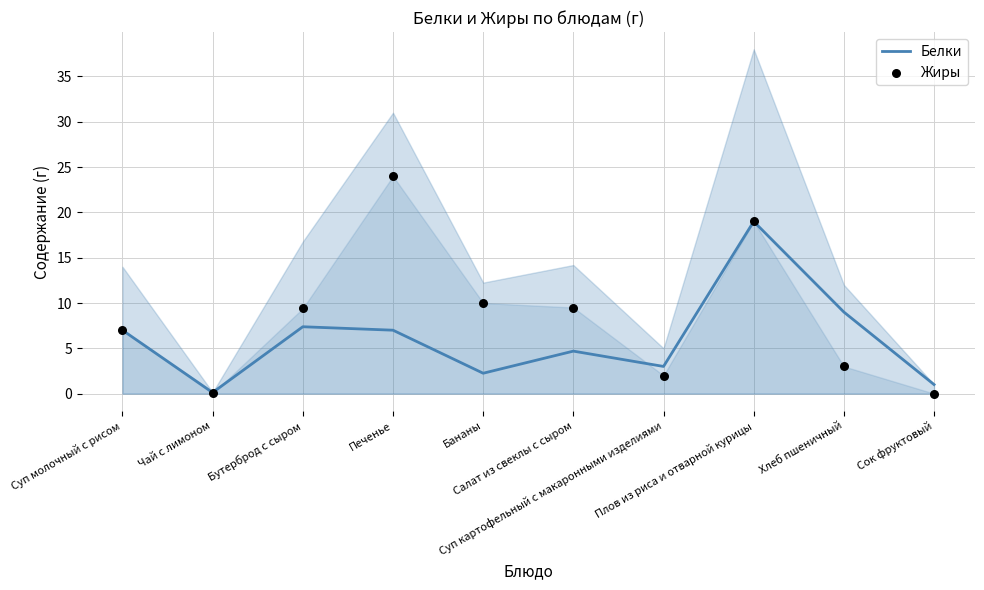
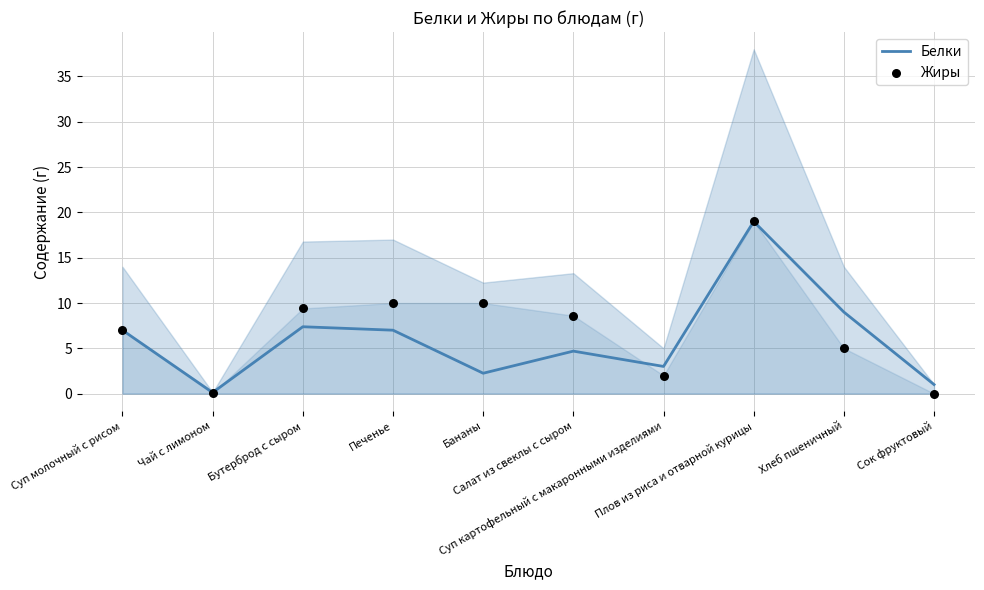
  {
    "Жиры": {
      "Бутерброд с сыром": 9,
-     "Печенье": 24,
+     "Печенье": 10,
      "Бананы": 10,
-     "Салат из свеклы с сыром": 10,
+     "Салат из свеклы с сыром": 9,
      "Суп картофельный с макаронными изделиями": 2,
-     "Хлеб пшеничный": 3,
+     "Хлеб пшеничный": 5,
      "Сок фруктовый": 0
    }
  }
